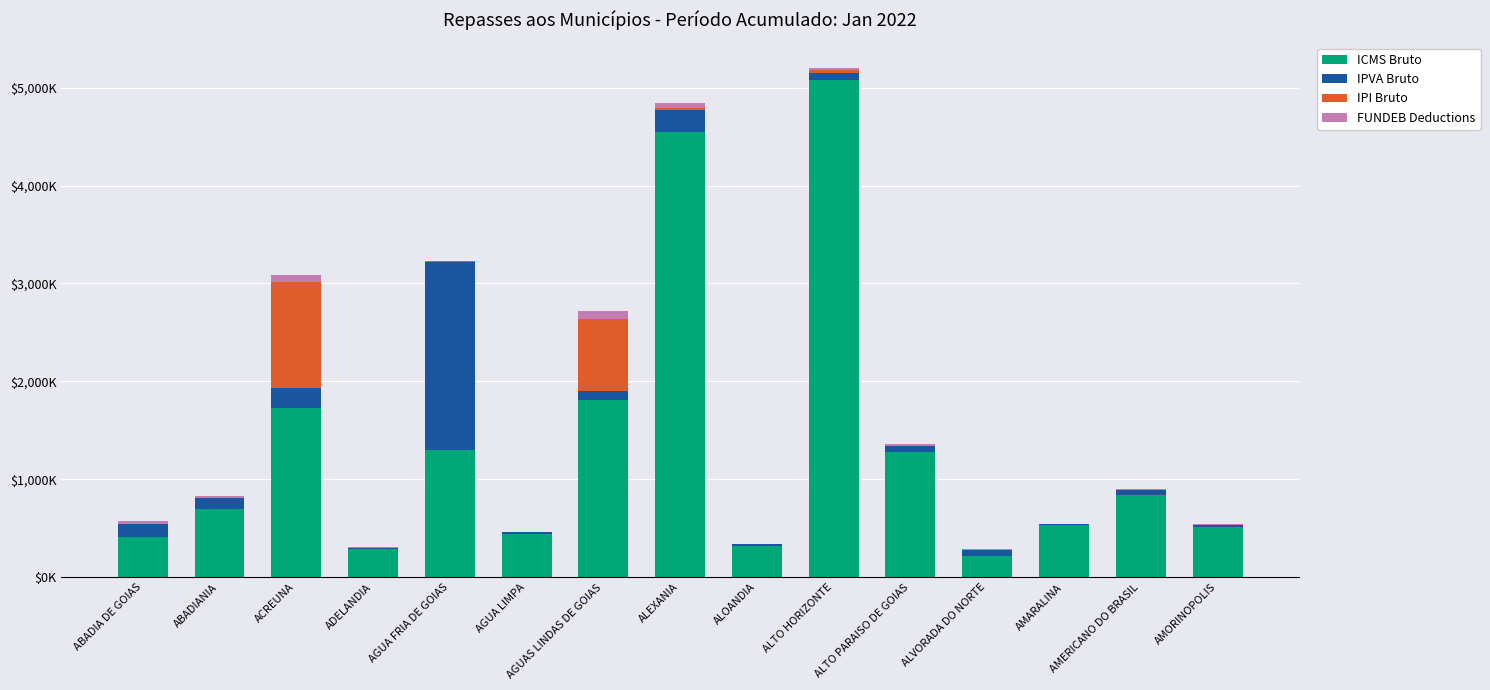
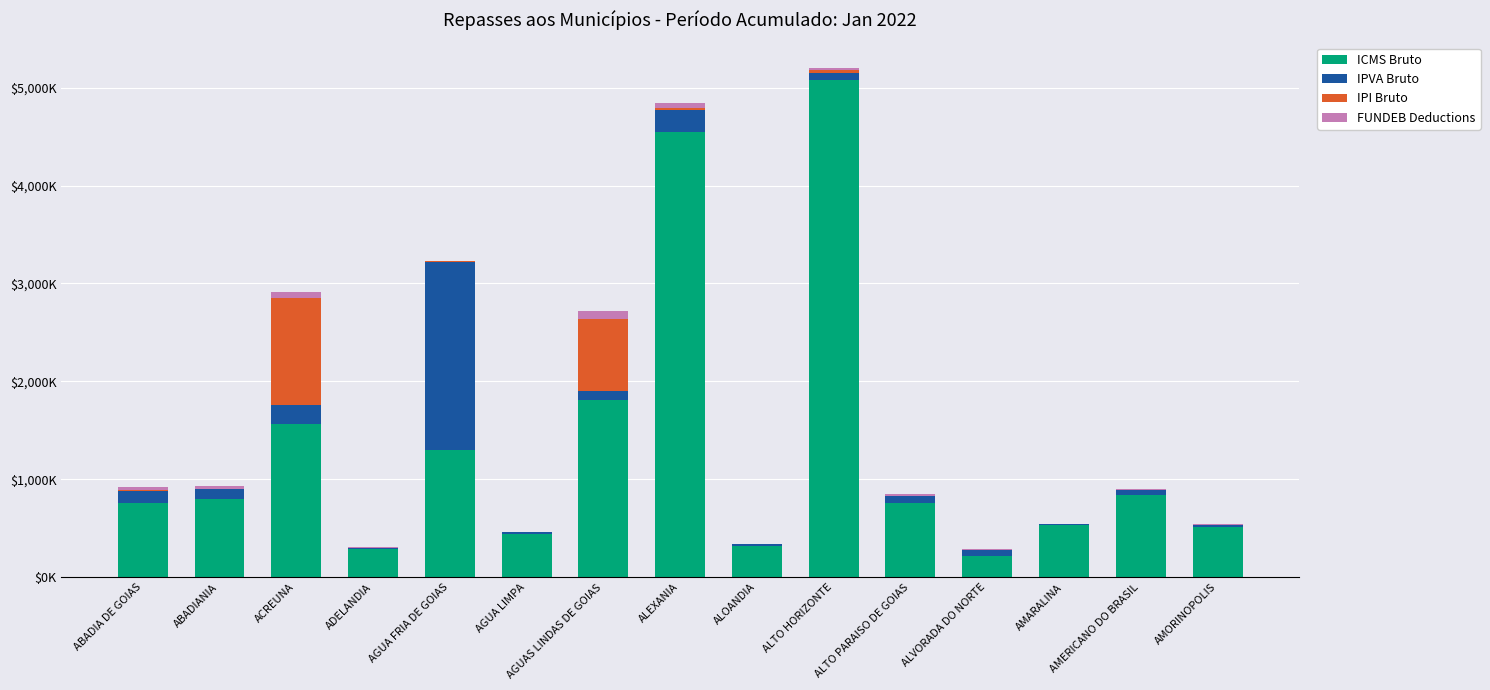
  {
    "ICMS Bruto": {
-     "ABADIA DE GOIAS": "$400,000",
-     "ABADIANIA": "$700,000",
-     "ACREUNA": "$1,700,000",
+     "ABADIA DE GOIAS": "$800,000",
+     "ABADIANIA": "$800,000",
+     "ACREUNA": "$1,600,000",
      "ADELANDIA": "$300,000",
      "AGUA FRIA DE GOIAS": "$1,300,000",
      "AGUA LIMPA": "$400,000",
      "AGUAS LINDAS DE GOIAS": "$1,800,000",
      "ALEXANIA": "$4,500,000",
      "ALOANDIA": "$300,000",
      "ALTO HORIZONTE": "$5,100,000",
-     "ALTO PARAISO DE GOIAS": "$1,300,000",
+     "ALTO PARAISO DE GOIAS": "$800,000",
      "ALVORADA DO NORTE": "$200,000",
      "AMARALINA": "$500,000",
      "AMERICANO DO BRASIL": "$800,000",
      "AMORINOPOLIS": "$500,000"
    },
    "IPVA Bruto": {
      "ABADIA DE GOIAS": "$100,000",
      "ABADIANIA": "$100,000",
      "ACREUNA": "$200,000",
      "AGUA FRIA DE GOIAS": "$1,900,000",
      "AGUAS LINDAS DE GOIAS": "$100,000",
      "ALEXANIA": "$200,000",
      "ALTO HORIZONTE": "$100,000",
      "ALTO PARAISO DE GOIAS": "$100,000",
      "ALVORADA DO NORTE": "$100,000",
      "AMERICANO DO BRASIL": "$0"
    },
    "IPI Bruto": {
      "ACREUNA": "$1,100,000",
      "AGUAS LINDAS DE GOIAS": "$700,000"
    },
    "FUNDEB Deductions": {
      "ABADIA DE GOIAS": "$0",
      "ACREUNA": "$100,000",
      "AGUAS LINDAS DE GOIAS": "$100,000",
      "ALEXANIA": "$100,000"
    }
  }
